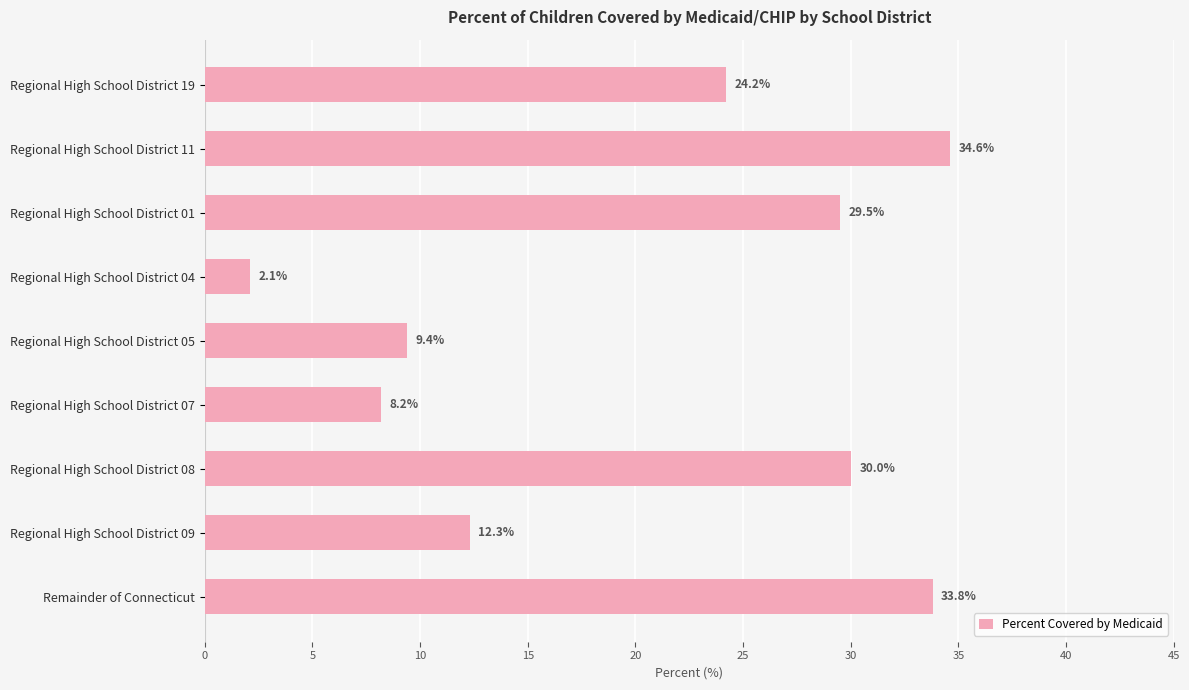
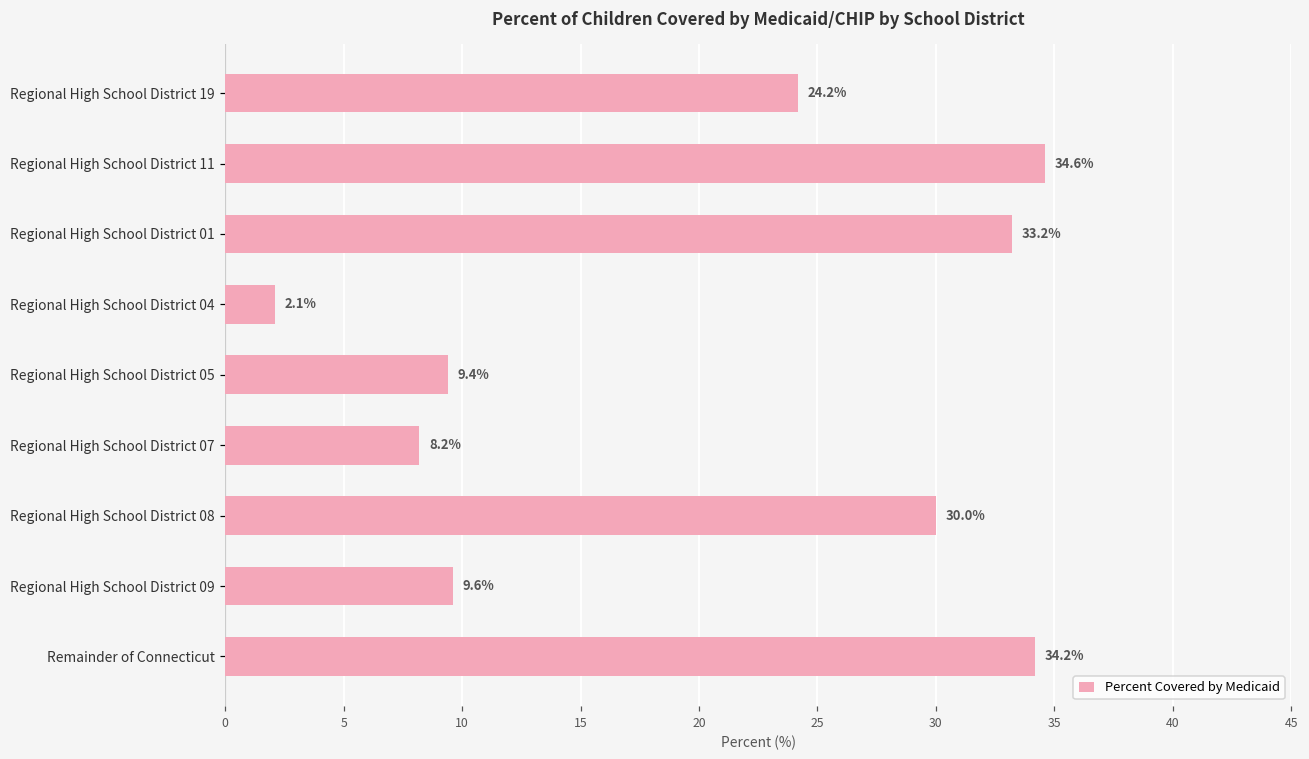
  {
    "Regional High School District 19": "24.2%",
    "Regional High School District 11": "34.6%",
-   "Regional High School District 01": "29.5%",
+   "Regional High School District 01": "33.2%",
    "Regional High School District 04": "2.1%",
    "Regional High School District 05": "9.4%",
    "Regional High School District 07": "8.2%",
    "Regional High School District 08": "30.0%",
-   "Regional High School District 09": "12.3%",
-   "Remainder of Connecticut": "33.8%"
+   "Regional High School District 09": "9.6%",
+   "Remainder of Connecticut": "34.2%"
  }
